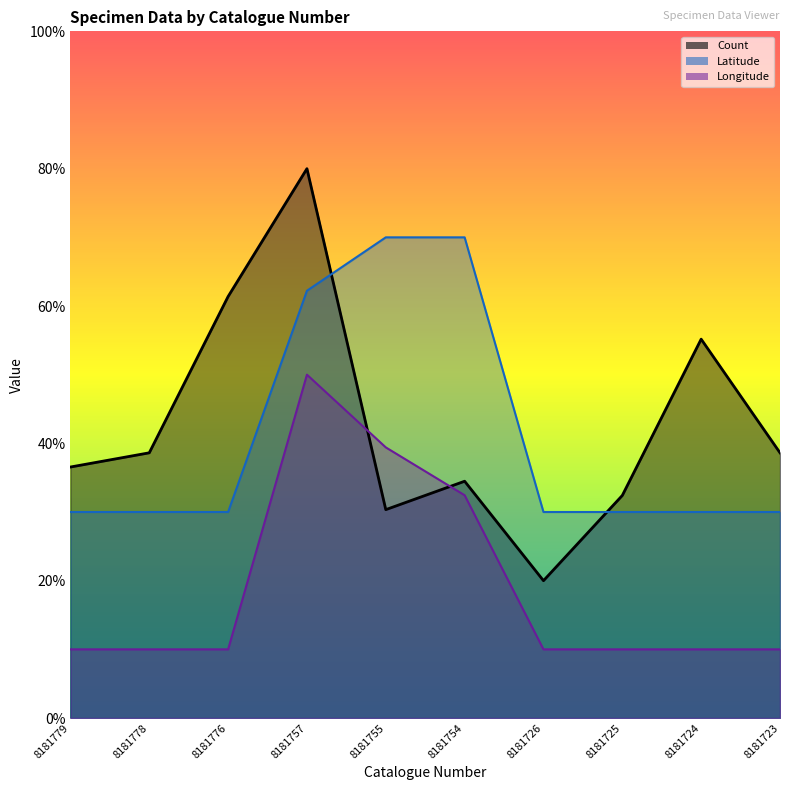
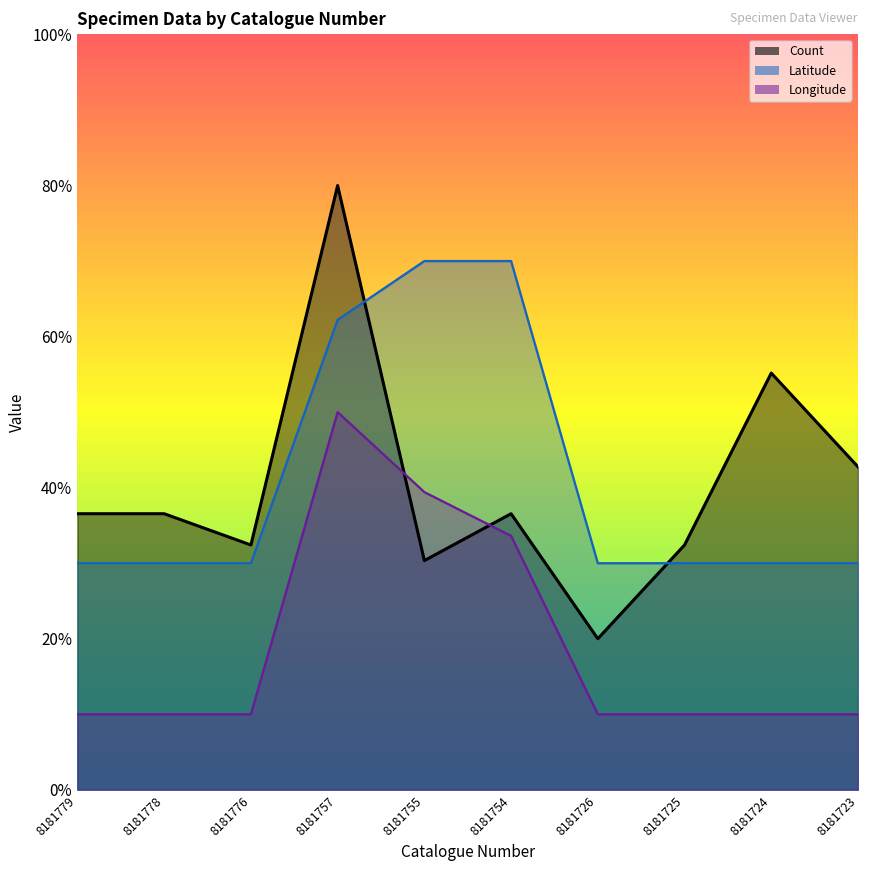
  {
    "Count": {
      "8181779": "37%",
-     "8181778": "39%",
-     "8181776": "61%",
+     "8181778": "37%",
+     "8181776": "32%",
      "8181757": "80%",
      "8181755": "30%",
-     "8181754": "34%",
+     "8181754": "37%",
      "8181726": "20%",
      "8181725": "32%",
      "8181724": "55%",
-     "8181723": "39%"
+     "8181723": "43%"
    },
    "Latitude": {
      "8181779": "30%",
      "8181778": "30%",
      "8181776": "30%",
      "8181757": "62%",
      "8181755": "70%",
      "8181754": "70%",
      "8181726": "30%",
      "8181725": "30%",
      "8181724": "30%",
      "8181723": "30%"
    },
    "Longitude": {
      "8181779": "10%",
      "8181778": "10%",
      "8181776": "10%",
      "8181757": "50%",
      "8181755": "39%",
-     "8181754": "32%",
+     "8181754": "34%",
      "8181726": "10%",
      "8181725": "10%",
      "8181724": "10%",
      "8181723": "10%"
    }
  }
